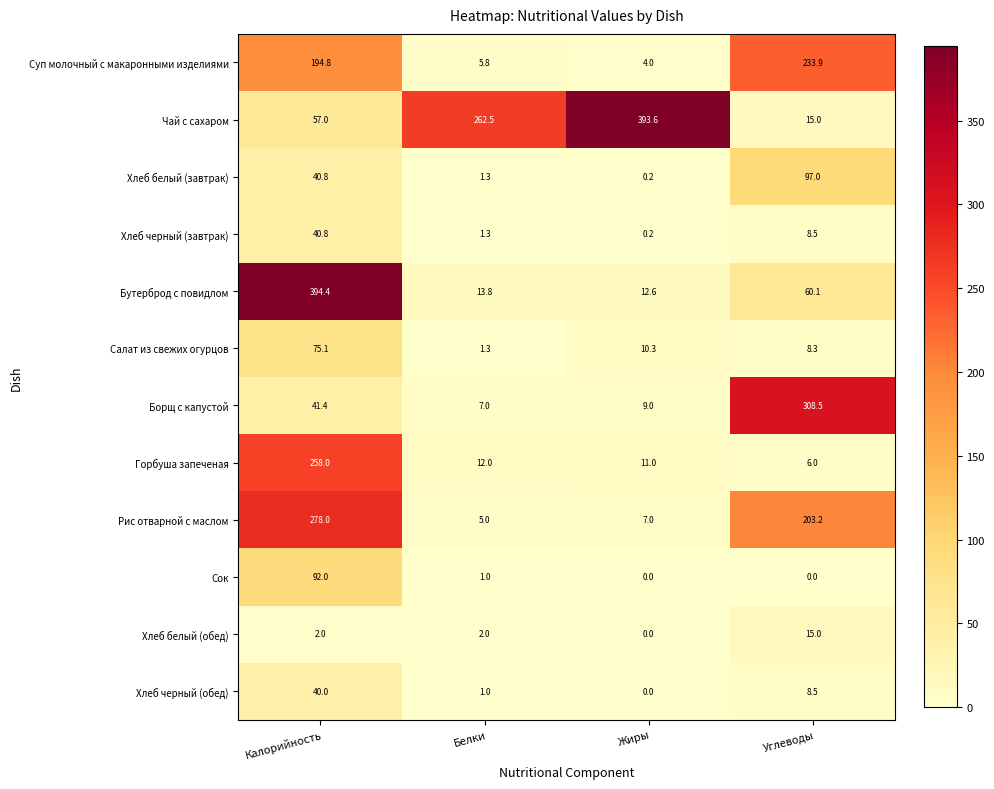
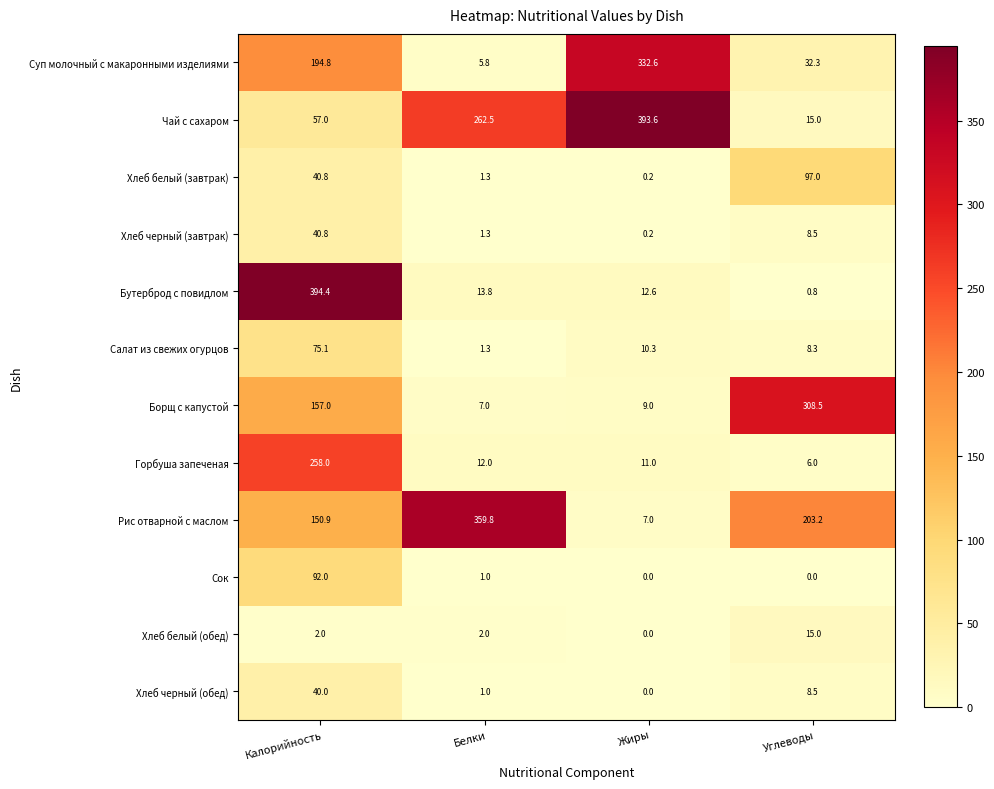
  {
    "Суп молочный с макаронными изделиями": {
      "Калорийность": 194.8,
      "Белки": 5.8,
-     "Жиры": 4.0,
-     "Углеводы": 233.9
+     "Жиры": 332.6,
+     "Углеводы": 32.3
    },
    "Чай с сахаром": {
      "Калорийность": 57.0,
      "Белки": 262.5,
      "Жиры": 393.6,
      "Углеводы": 15.0
    },
    "Хлеб белый (завтрак)": {
      "Калорийность": 40.8,
      "Белки": 1.3,
      "Жиры": 0.2,
      "Углеводы": 97.0
    },
    "Хлеб черный (завтрак)": {
      "Калорийность": 40.8,
      "Белки": 1.3,
      "Жиры": 0.2,
      "Углеводы": 8.5
    },
    "Бутерброд с повидлом": {
      "Калорийность": 394.4,
      "Белки": 13.8,
      "Жиры": 12.6,
-     "Углеводы": 60.1
+     "Углеводы": 0.8
    },
    "Салат из свежих огурцов": {
      "Калорийность": 75.1,
      "Белки": 1.3,
      "Жиры": 10.3,
      "Углеводы": 8.3
    },
    "Борщ с капустой": {
-     "Калорийность": 41.4,
+     "Калорийность": 157.0,
      "Белки": 7.0,
      "Жиры": 9.0,
      "Углеводы": 308.5
    },
    "Горбуша запеченая": {
      "Калорийность": 258.0,
      "Белки": 12.0,
      "Жиры": 11.0,
      "Углеводы": 6.0
    },
    "Рис отварной с маслом": {
-     "Калорийность": 278.0,
-     "Белки": 5.0,
+     "Калорийность": 150.9,
+     "Белки": 359.8,
      "Жиры": 7.0,
      "Углеводы": 203.2
    },
    "Сок": {
      "Калорийность": 92.0,
      "Белки": 1.0,
      "Жиры": 0.0,
      "Углеводы": 0.0
    },
    "Хлеб белый (обед)": {
      "Калорийность": 2.0,
      "Белки": 2.0,
      "Жиры": 0.0,
      "Углеводы": 15.0
    },
    "Хлеб черный (обед)": {
      "Калорийность": 40.0,
      "Белки": 1.0,
      "Жиры": 0.0,
      "Углеводы": 8.5
    }
  }
